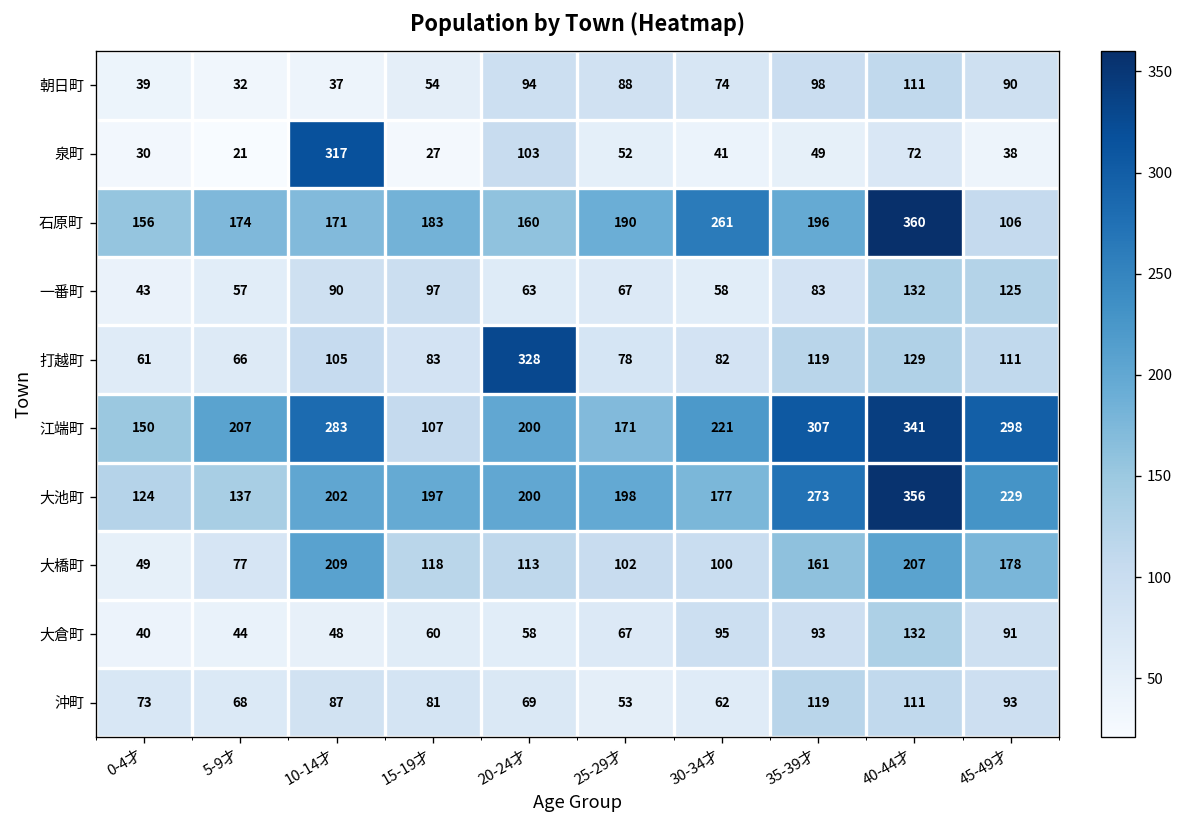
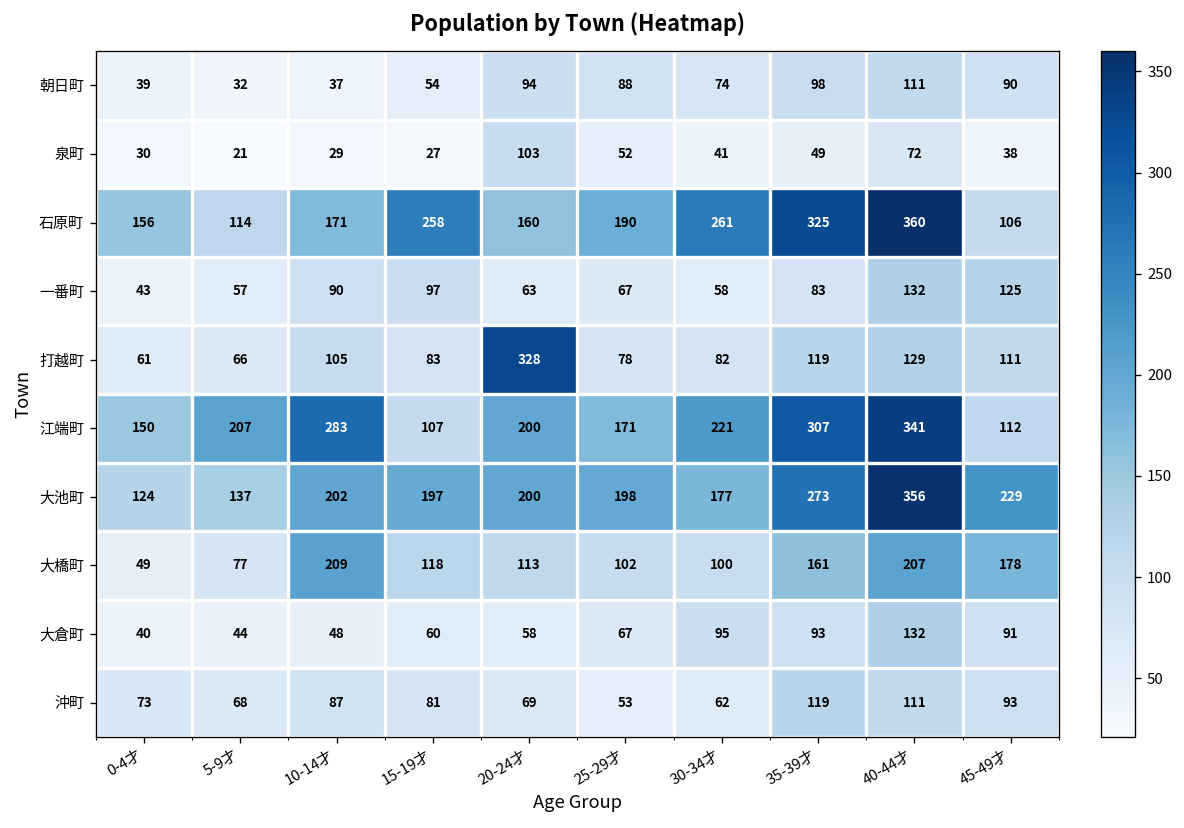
  {
    "朝日町": {
      "0-4才": 39,
      "5-9才": 32,
      "10-14才": 37,
      "15-19才": 54,
      "20-24才": 94,
      "25-29才": 88,
      "30-34才": 74,
      "35-39才": 98,
      "40-44才": 111,
      "45-49才": 90
    },
    "泉町": {
      "0-4才": 30,
      "5-9才": 21,
-     "10-14才": 317,
+     "10-14才": 29,
      "15-19才": 27,
      "20-24才": 103,
      "25-29才": 52,
      "30-34才": 41,
      "35-39才": 49,
      "40-44才": 72,
      "45-49才": 38
    },
    "石原町": {
      "0-4才": 156,
-     "5-9才": 174,
+     "5-9才": 114,
      "10-14才": 171,
-     "15-19才": 183,
+     "15-19才": 258,
      "20-24才": 160,
      "25-29才": 190,
      "30-34才": 261,
-     "35-39才": 196,
+     "35-39才": 325,
      "40-44才": 360,
      "45-49才": 106
    },
    "一番町": {
      "0-4才": 43,
      "5-9才": 57,
      "10-14才": 90,
      "15-19才": 97,
      "20-24才": 63,
      "25-29才": 67,
      "30-34才": 58,
      "35-39才": 83,
      "40-44才": 132,
      "45-49才": 125
    },
    "打越町": {
      "0-4才": 61,
      "5-9才": 66,
      "10-14才": 105,
      "15-19才": 83,
      "20-24才": 328,
      "25-29才": 78,
      "30-34才": 82,
      "35-39才": 119,
      "40-44才": 129,
      "45-49才": 111
    },
    "江端町": {
      "0-4才": 150,
      "5-9才": 207,
      "10-14才": 283,
      "15-19才": 107,
      "20-24才": 200,
      "25-29才": 171,
      "30-34才": 221,
      "35-39才": 307,
      "40-44才": 341,
-     "45-49才": 298
+     "45-49才": 112
    },
    "大池町": {
      "0-4才": 124,
      "5-9才": 137,
      "10-14才": 202,
      "15-19才": 197,
      "20-24才": 200,
      "25-29才": 198,
      "30-34才": 177,
      "35-39才": 273,
      "40-44才": 356,
      "45-49才": 229
    },
    "大橋町": {
      "0-4才": 49,
      "5-9才": 77,
      "10-14才": 209,
      "15-19才": 118,
      "20-24才": 113,
      "25-29才": 102,
      "30-34才": 100,
      "35-39才": 161,
      "40-44才": 207,
      "45-49才": 178
    },
    "大倉町": {
      "0-4才": 40,
      "5-9才": 44,
      "10-14才": 48,
      "15-19才": 60,
      "20-24才": 58,
      "25-29才": 67,
      "30-34才": 95,
      "35-39才": 93,
      "40-44才": 132,
      "45-49才": 91
    },
    "沖町": {
      "0-4才": 73,
      "5-9才": 68,
      "10-14才": 87,
      "15-19才": 81,
      "20-24才": 69,
      "25-29才": 53,
      "30-34才": 62,
      "35-39才": 119,
      "40-44才": 111,
      "45-49才": 93
    }
  }
